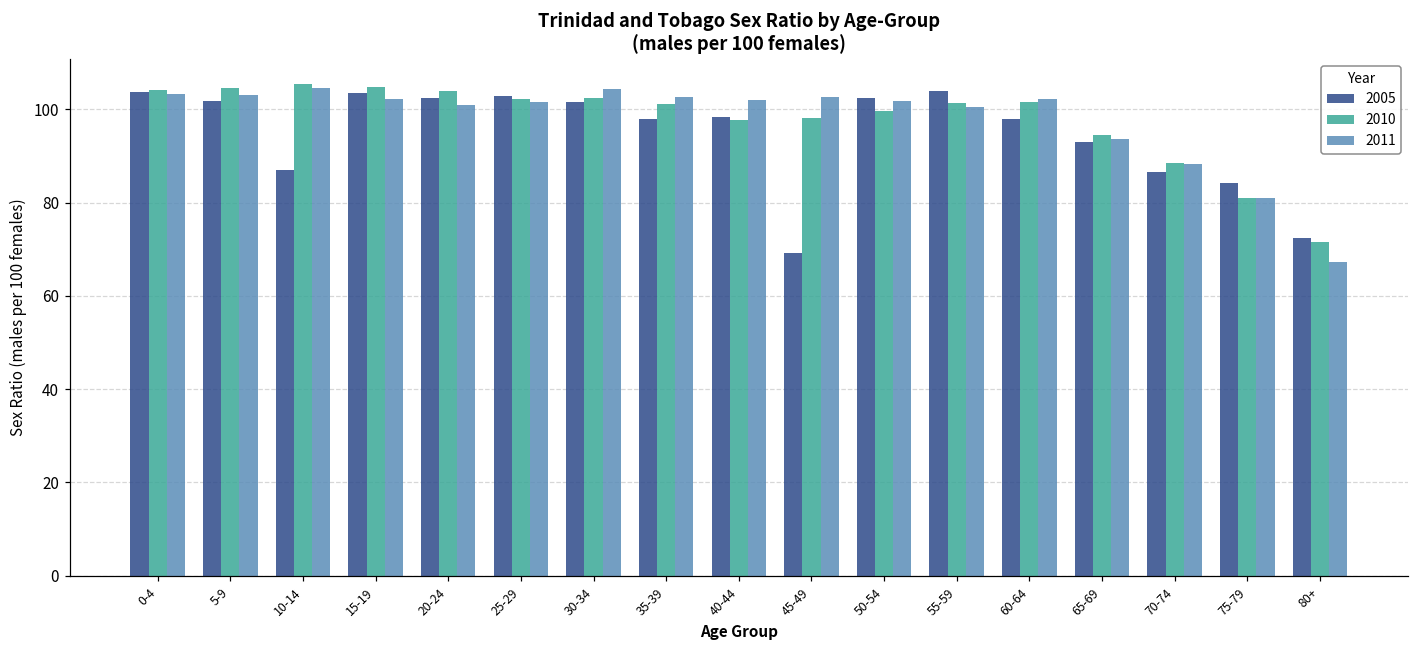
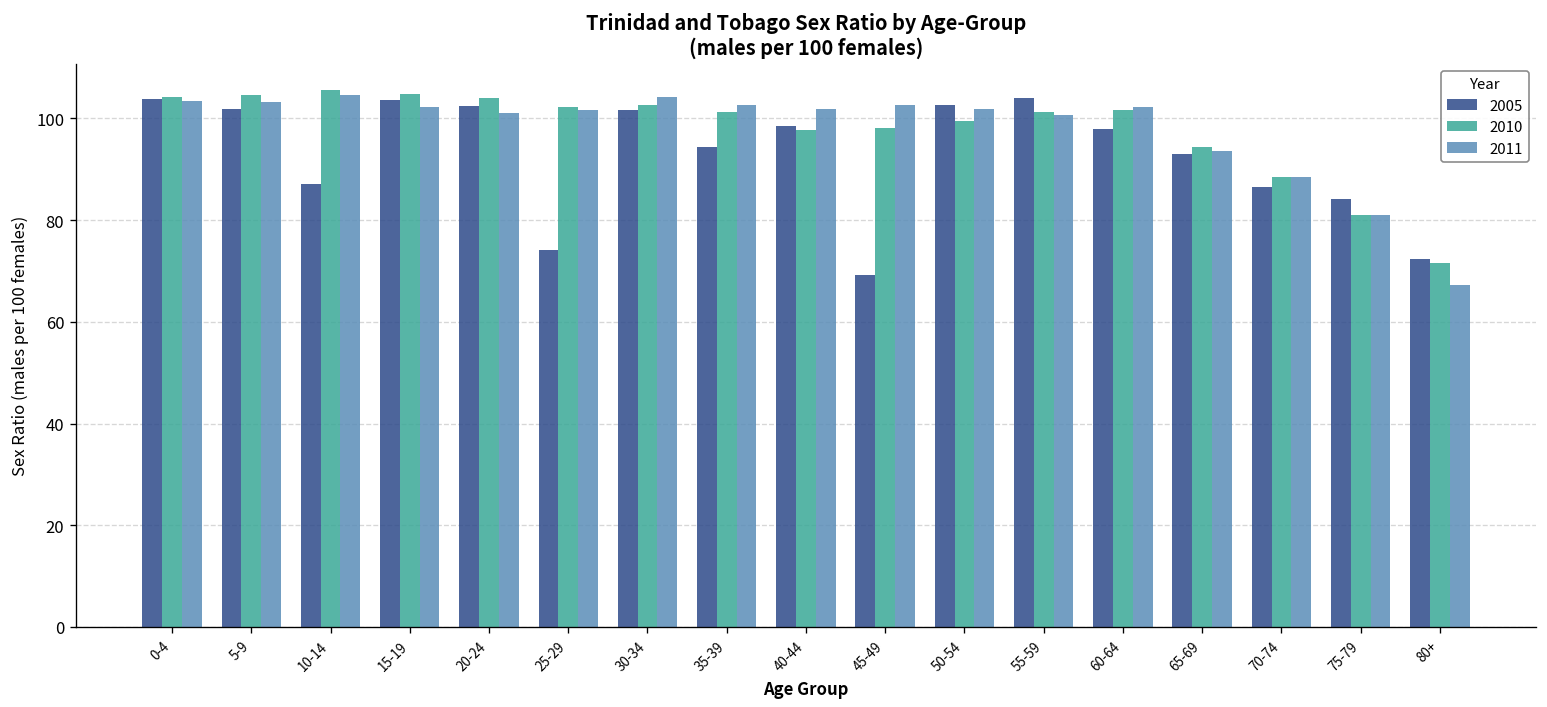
  {
    "2005": {
      "0-4": 104,
      "5-9": 102,
      "10-14": 87,
      "15-19": 104,
      "20-24": 102,
-     "25-29": 103,
+     "25-29": 74,
      "30-34": 102,
-     "35-39": 98,
+     "35-39": 94,
      "40-44": 98,
      "45-49": 69,
      "50-54": 103,
      "55-59": 104,
      "60-64": 98,
      "65-69": 93,
      "70-74": 86,
      "75-79": 84,
      "80+": 72
    }
  }
